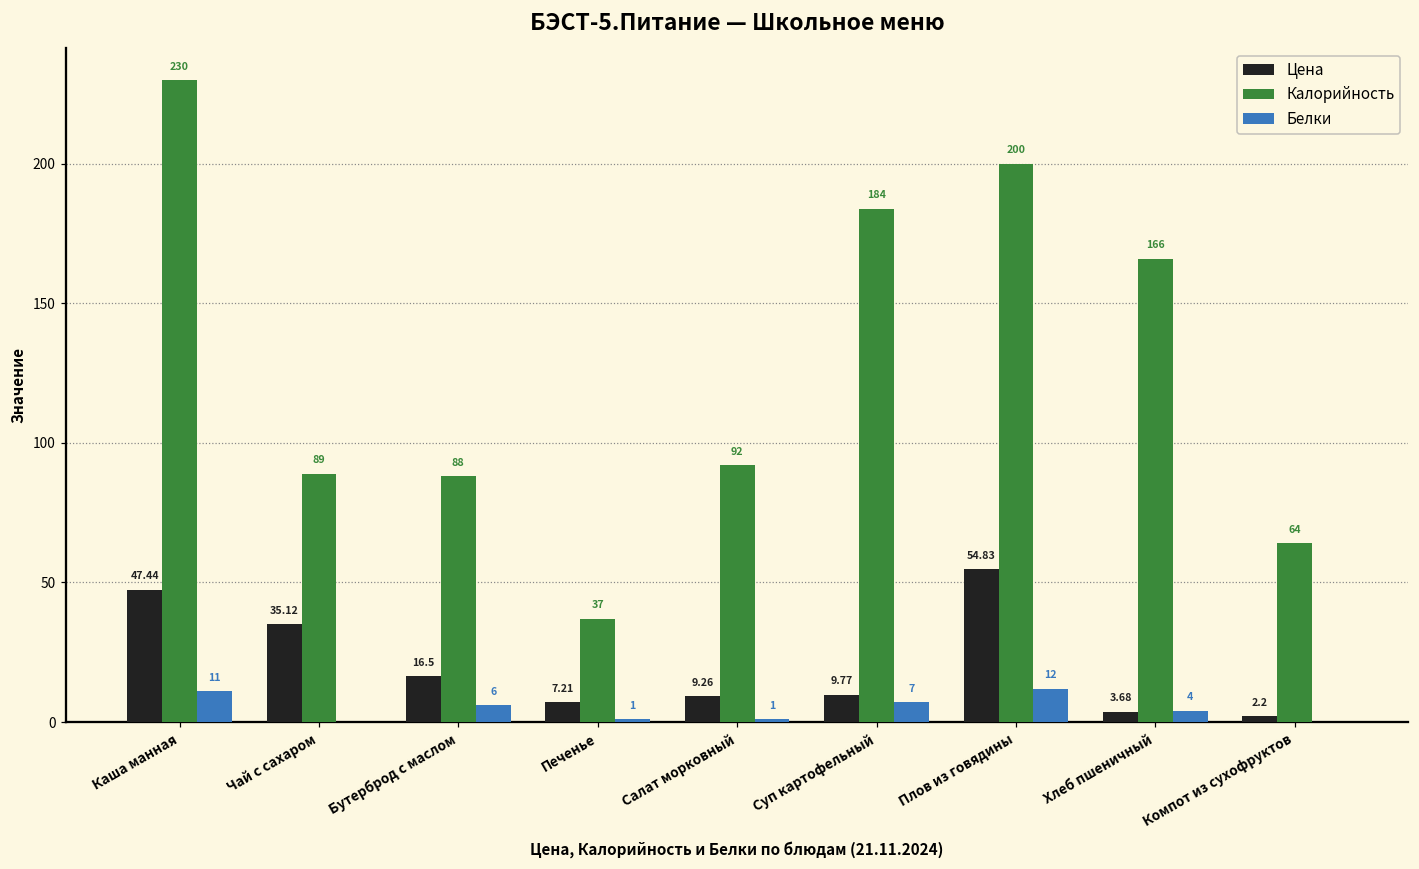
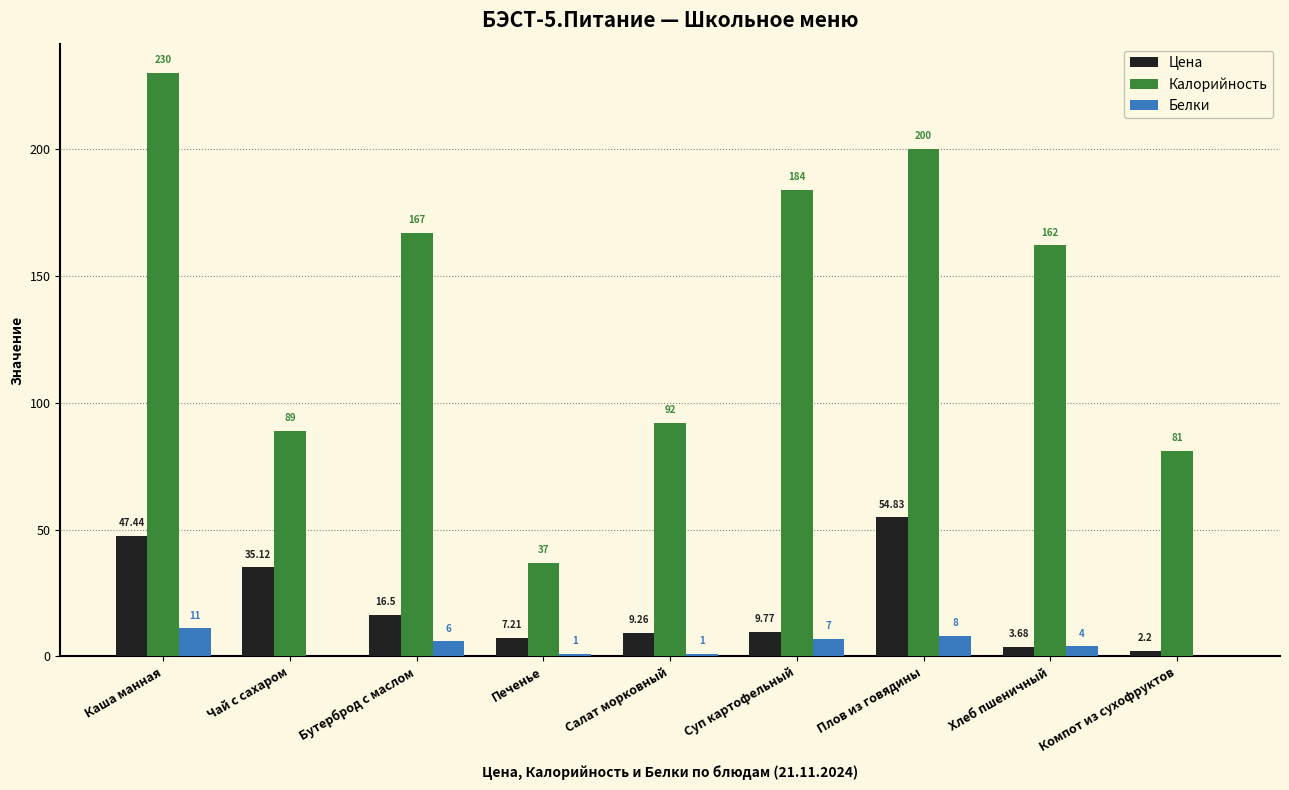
  {
    "Цена": {
      "Каша манная": 47.44,
      "Чай с сахаром": 35.12,
      "Бутерброд с маслом": 16.5,
      "Печенье": 7.21,
      "Салат морковный": 9.26,
      "Суп картофельный": 9.77,
      "Плов из говядины": 54.83,
      "Хлеб пшеничный": 3.68,
      "Компот из сухофруктов": 2.2
    },
    "Калорийность": {
      "Каша манная": 230,
      "Чай с сахаром": 89,
-     "Бутерброд с маслом": 88,
+     "Бутерброд с маслом": 167,
      "Печенье": 37,
      "Салат морковный": 92,
      "Суп картофельный": 184,
      "Плов из говядины": 200,
-     "Хлеб пшеничный": 166,
-     "Компот из сухофруктов": 64
+     "Хлеб пшеничный": 162,
+     "Компот из сухофруктов": 81
    },
    "Белки": {
      "Каша манная": 11,
      "Бутерброд с маслом": 6,
      "Печенье": 1,
      "Салат морковный": 1,
      "Суп картофельный": 7,
-     "Плов из говядины": 12,
+     "Плов из говядины": 8,
      "Хлеб пшеничный": 4
    }
  }
